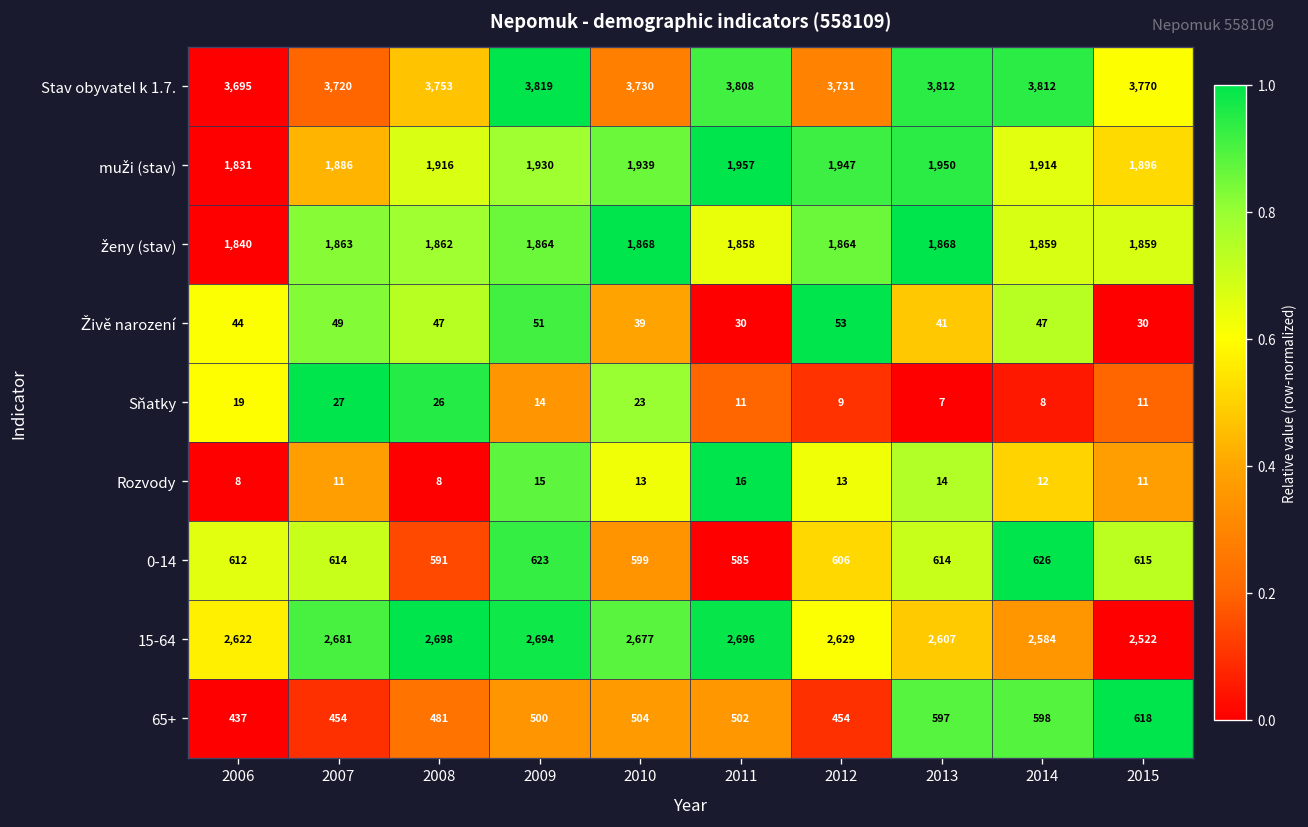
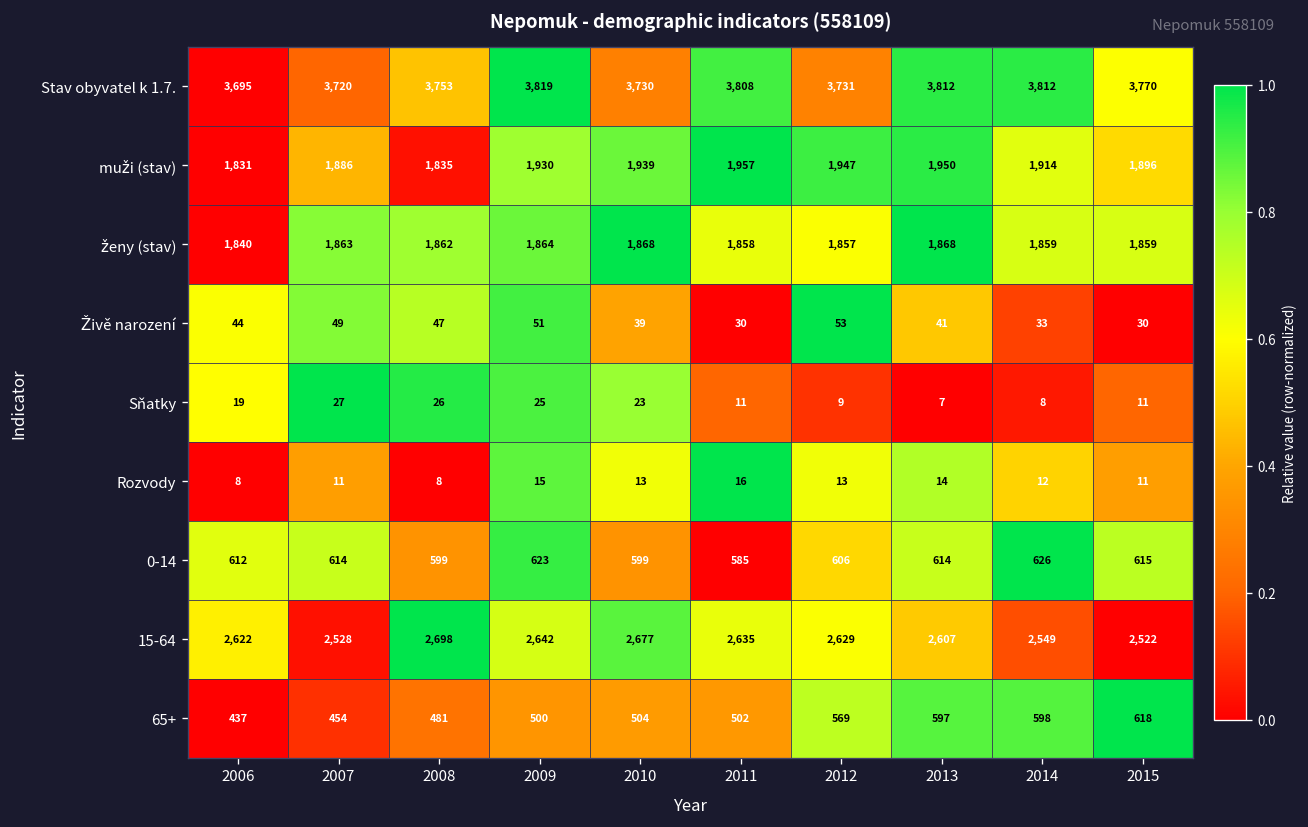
  {
    "Stav obyvatel k 1.7.": {
      "2006": "3,695",
      "2007": "3,720",
      "2008": "3,753",
      "2009": "3,819",
      "2010": "3,730",
      "2011": "3,808",
      "2012": "3,731",
      "2013": "3,812",
      "2014": "3,812",
      "2015": "3,770"
    },
    "muži (stav)": {
      "2006": "1,831",
      "2007": "1,886",
-     "2008": "1,916",
+     "2008": "1,835",
      "2009": "1,930",
      "2010": "1,939",
      "2011": "1,957",
      "2012": "1,947",
      "2013": "1,950",
      "2014": "1,914",
      "2015": "1,896"
    },
    "ženy (stav)": {
      "2006": "1,840",
      "2007": "1,863",
      "2008": "1,862",
      "2009": "1,864",
      "2010": "1,868",
      "2011": "1,858",
-     "2012": "1,864",
+     "2012": "1,857",
      "2013": "1,868",
      "2014": "1,859",
      "2015": "1,859"
    },
    "Živě narození": {
      "2006": "44",
      "2007": "49",
      "2008": "47",
      "2009": "51",
      "2010": "39",
      "2011": "30",
      "2012": "53",
      "2013": "41",
-     "2014": "47",
+     "2014": "33",
      "2015": "30"
    },
    "Sňatky": {
      "2006": "19",
      "2007": "27",
      "2008": "26",
-     "2009": "14",
+     "2009": "25",
      "2010": "23",
      "2011": "11",
      "2012": "9",
      "2013": "7",
      "2014": "8",
      "2015": "11"
    },
    "Rozvody": {
      "2006": "8",
      "2007": "11",
      "2008": "8",
      "2009": "15",
      "2010": "13",
      "2011": "16",
      "2012": "13",
      "2013": "14",
      "2014": "12",
      "2015": "11"
    },
    "0-14": {
      "2006": "612",
      "2007": "614",
-     "2008": "591",
+     "2008": "599",
      "2009": "623",
      "2010": "599",
      "2011": "585",
      "2012": "606",
      "2013": "614",
      "2014": "626",
      "2015": "615"
    },
    "15-64": {
      "2006": "2,622",
-     "2007": "2,681",
+     "2007": "2,528",
      "2008": "2,698",
-     "2009": "2,694",
+     "2009": "2,642",
      "2010": "2,677",
-     "2011": "2,696",
+     "2011": "2,635",
      "2012": "2,629",
      "2013": "2,607",
-     "2014": "2,584",
+     "2014": "2,549",
      "2015": "2,522"
    },
    "65+": {
      "2006": "437",
      "2007": "454",
      "2008": "481",
      "2009": "500",
      "2010": "504",
      "2011": "502",
-     "2012": "454",
+     "2012": "569",
      "2013": "597",
      "2014": "598",
      "2015": "618"
    }
  }
